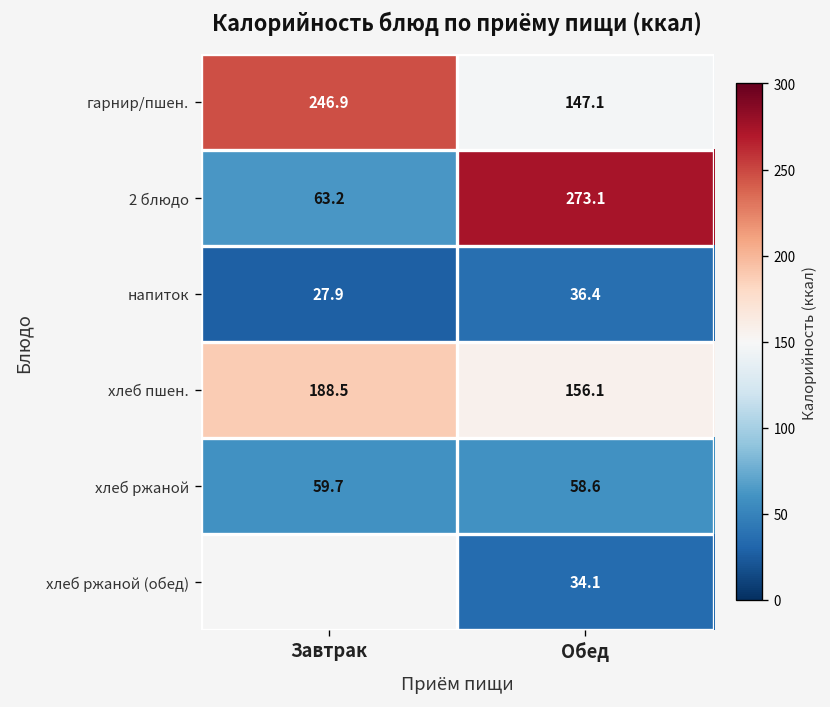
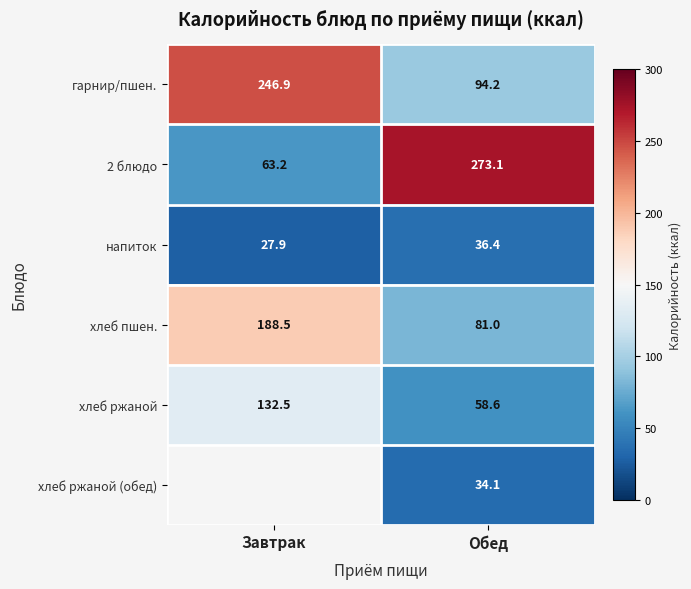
  {
    "гарнир/пшен.": {
      "Завтрак": 246.9,
-     "Обед": 147.1
+     "Обед": 94.2
    },
    "2 блюдо": {
      "Завтрак": 63.2,
      "Обед": 273.1
    },
    "напиток": {
      "Завтрак": 27.9,
      "Обед": 36.4
    },
    "хлеб пшен.": {
      "Завтрак": 188.5,
-     "Обед": 156.1
+     "Обед": 81.0
    },
    "хлеб ржаной": {
-     "Завтрак": 59.7,
+     "Завтрак": 132.5,
      "Обед": 58.6
    },
    "хлеб ржаной (обед)": {
      "Обед": 34.1
    }
  }
